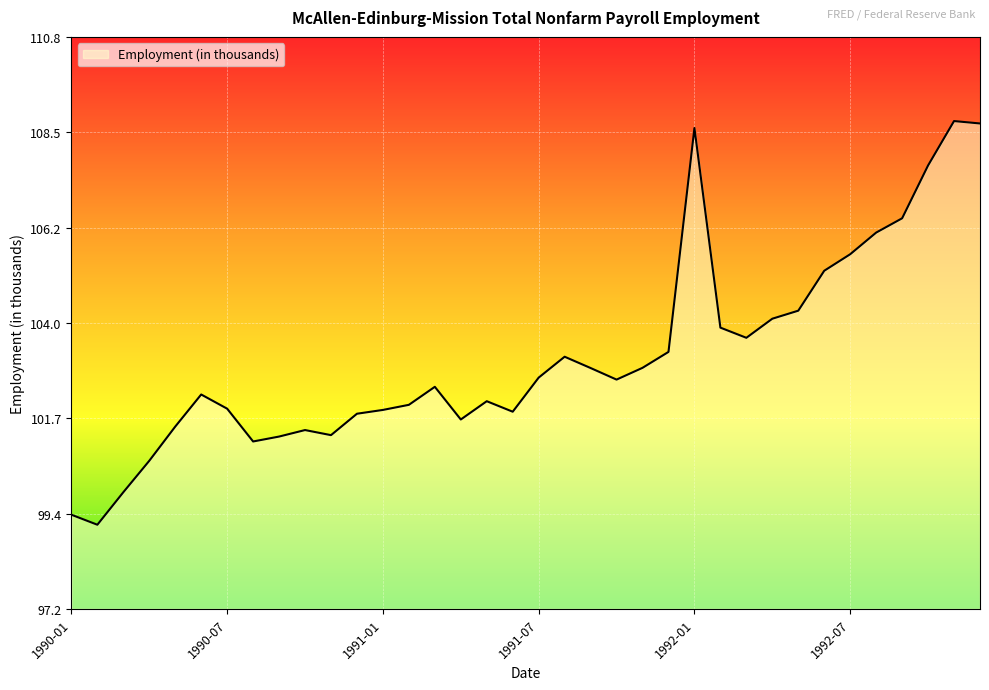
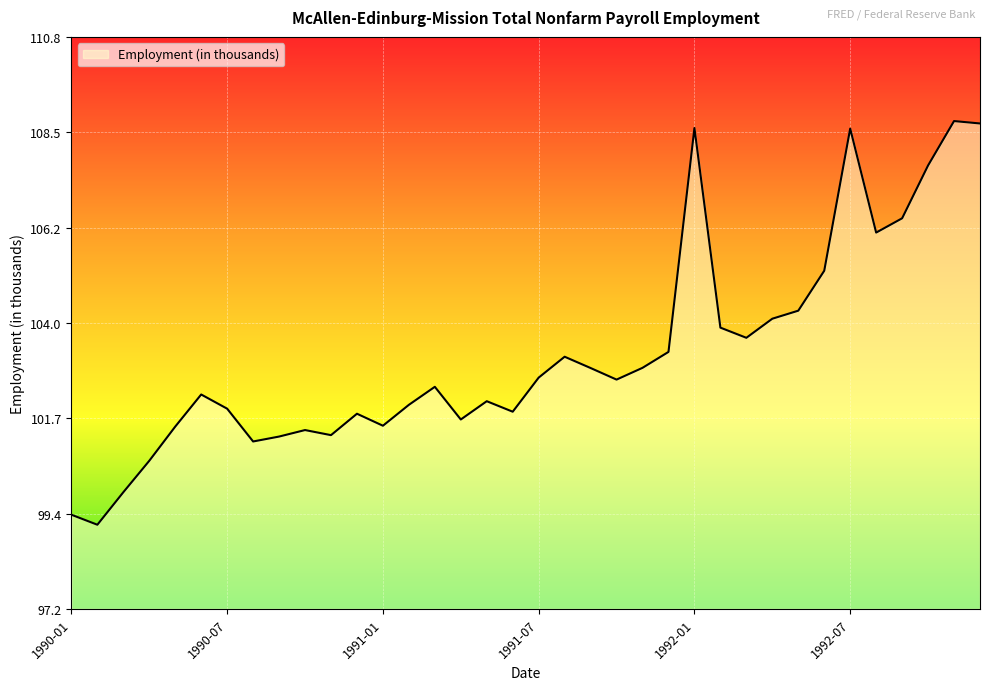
  {
    "1990-01": 99.4,
    "1990-07": 101.9,
-   "1991-01": 101.9,
+   "1991-01": 101.5,
    "1991-07": 102.7,
    "1992-01": 108.6,
-   "1992-07": 105.6
+   "1992-07": 108.6
  }
